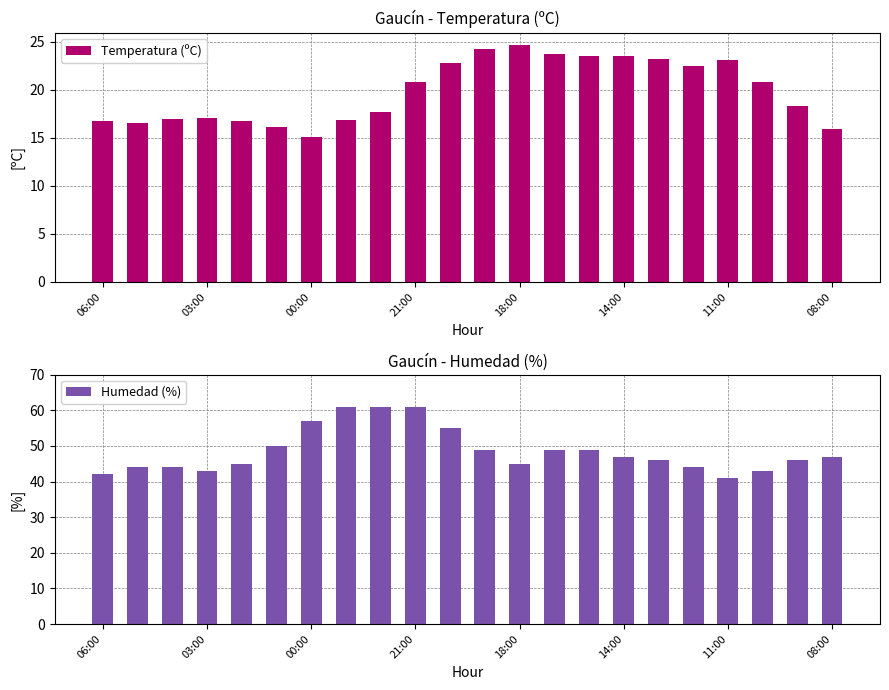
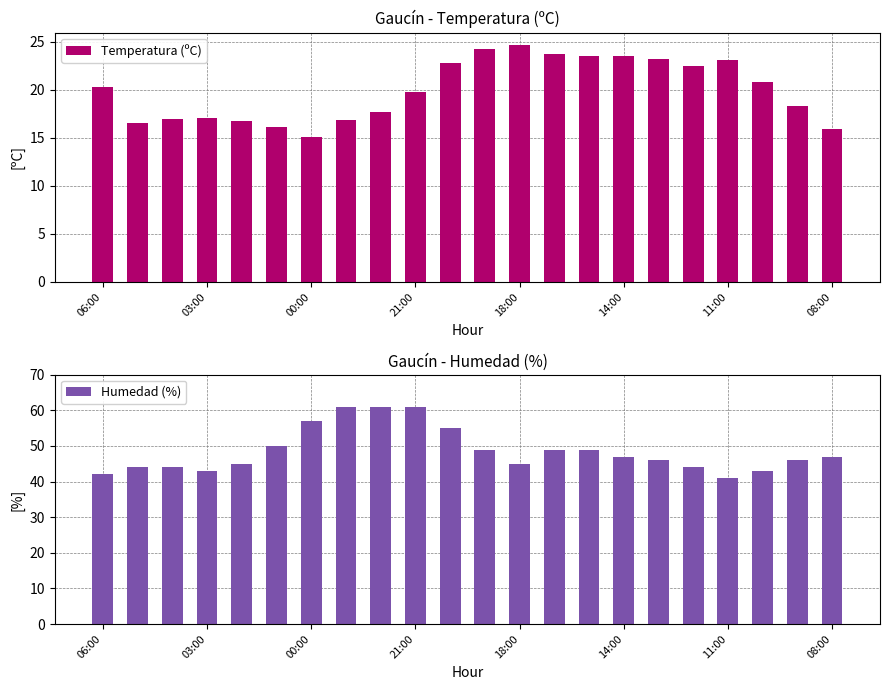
  {
    "Gaucín - Temperatura (ºC)": {
-     "06:00": 17,
+     "06:00": 20,
      "03:00": 17,
      "00:00": 15,
-     "21:00": 21,
+     "21:00": 20,
      "18:00": 25,
      "14:00": 24,
      "11:00": 23,
      "08:00": 16
    },
    "Gaucín - Humedad (%)": {
      "06:00": 42,
      "03:00": 43,
      "00:00": 57,
      "21:00": 61,
      "18:00": 45,
      "14:00": 47,
      "11:00": 41,
      "08:00": 47
    }
  }
